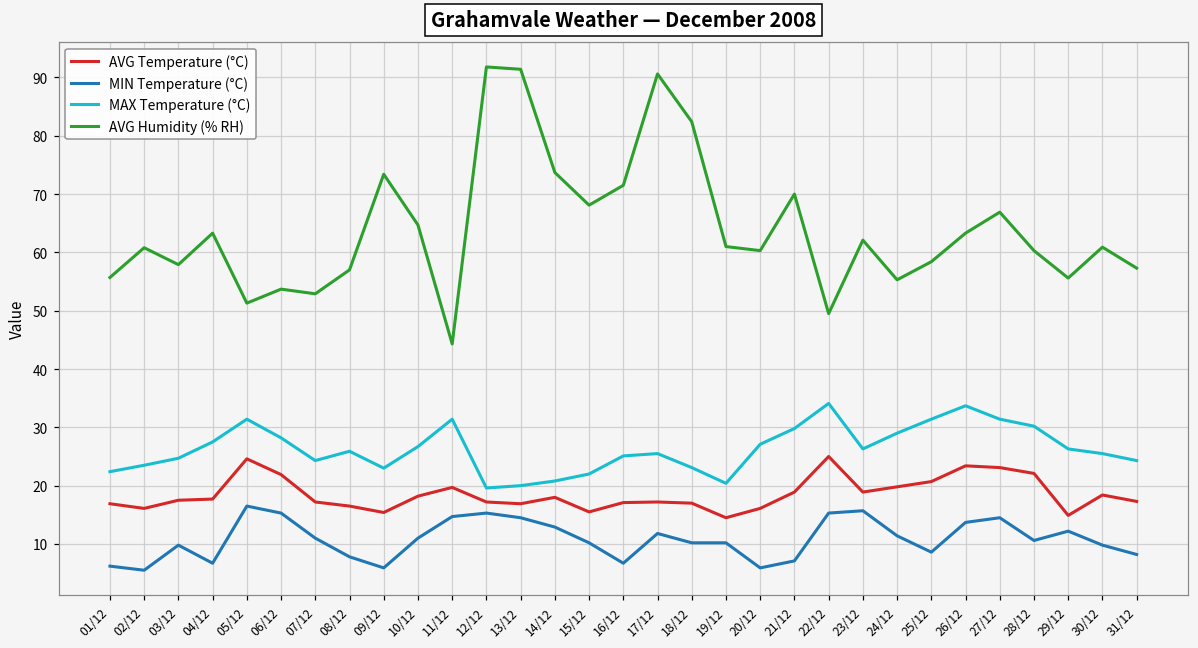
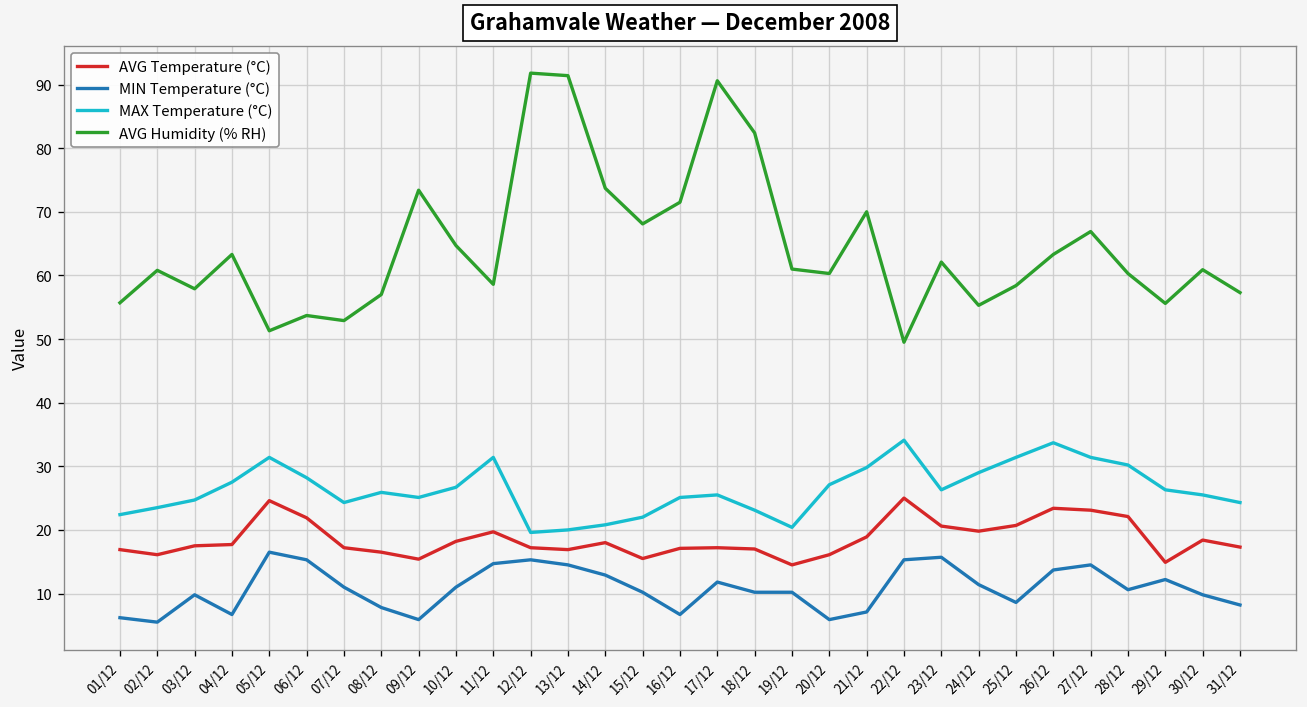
  {
    "AVG Temperature (°C)": {
      "01/12": 17,
      "02/12": 16,
      "03/12": 18,
      "04/12": 18,
      "05/12": 25,
      "06/12": 22,
      "07/12": 17,
      "08/12": 17,
      "09/12": 15,
      "10/12": 18,
      "11/12": 20,
      "12/12": 17,
      "13/12": 17,
      "14/12": 18,
      "15/12": 16,
      "16/12": 17,
      "17/12": 17,
      "18/12": 17,
      "19/12": 15,
      "20/12": 16,
      "21/12": 19,
      "22/12": 25,
-     "23/12": 19,
+     "23/12": 21,
      "24/12": 20,
      "25/12": 21,
      "26/12": 23,
      "27/12": 23,
      "28/12": 22,
      "29/12": 15,
      "30/12": 18,
      "31/12": 17
    },
    "MIN Temperature (°C)": {
      "01/12": 6,
      "02/12": 6,
      "03/12": 10,
      "04/12": 7,
      "05/12": 17,
      "06/12": 15,
      "07/12": 11,
      "08/12": 8,
      "09/12": 6,
      "10/12": 11,
      "11/12": 15,
      "12/12": 15,
      "13/12": 15,
      "14/12": 13,
      "15/12": 10,
      "16/12": 7,
      "17/12": 12,
      "18/12": 10,
      "19/12": 10,
      "20/12": 6,
      "21/12": 7,
      "22/12": 15,
      "23/12": 16,
      "24/12": 11,
      "25/12": 9,
      "26/12": 14,
      "27/12": 15,
      "28/12": 11,
      "29/12": 12,
      "30/12": 10,
      "31/12": 8
    },
    "MAX Temperature (°C)": {
      "01/12": 22,
      "02/12": 24,
      "03/12": 25,
      "04/12": 28,
      "05/12": 31,
      "06/12": 28,
      "07/12": 24,
      "08/12": 26,
-     "09/12": 23,
+     "09/12": 25,
      "10/12": 27,
      "11/12": 31,
      "12/12": 20,
      "13/12": 20,
      "14/12": 21,
      "15/12": 22,
      "16/12": 25,
      "17/12": 26,
      "18/12": 23,
      "19/12": 20,
      "20/12": 27,
      "21/12": 30,
      "22/12": 34,
      "23/12": 26,
      "24/12": 29,
      "25/12": 31,
      "26/12": 34,
      "27/12": 31,
      "28/12": 30,
      "29/12": 26,
      "30/12": 26,
      "31/12": 24
    },
    "AVG Humidity (% RH)": {
      "01/12": 56,
      "02/12": 61,
      "03/12": 58,
      "04/12": 63,
      "05/12": 51,
      "06/12": 54,
      "07/12": 53,
      "08/12": 57,
      "09/12": 73,
      "10/12": 65,
-     "11/12": 44,
+     "11/12": 59,
      "12/12": 92,
      "13/12": 91,
      "14/12": 74,
      "15/12": 68,
      "16/12": 72,
      "17/12": 91,
      "18/12": 82,
      "19/12": 61,
      "20/12": 60,
      "21/12": 70,
      "22/12": 50,
      "23/12": 62,
      "24/12": 55,
      "25/12": 58,
      "26/12": 63,
      "27/12": 67,
      "28/12": 60,
      "29/12": 56,
      "30/12": 61,
      "31/12": 57
    }
  }
